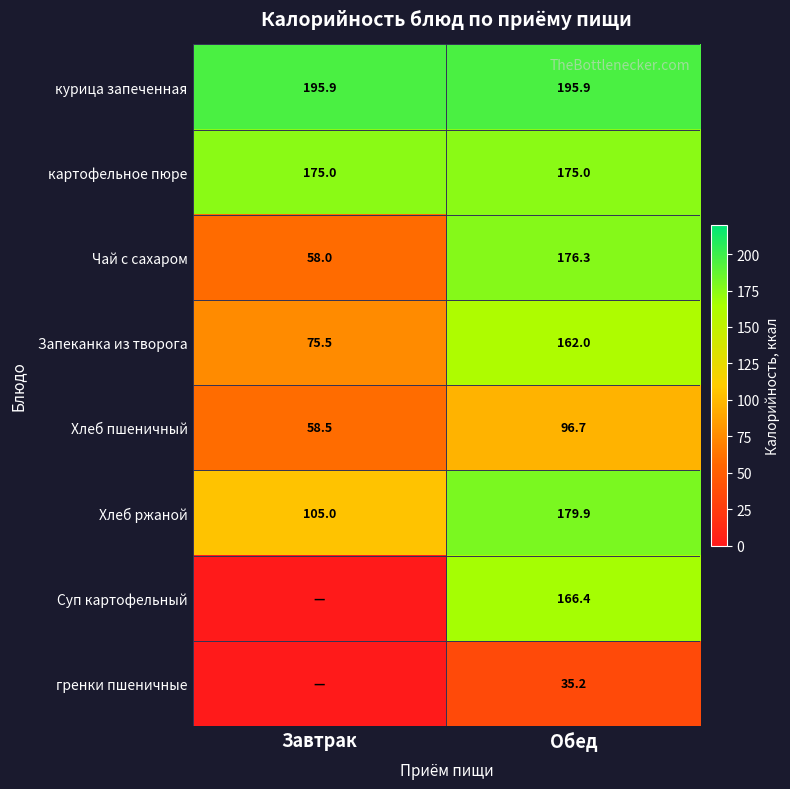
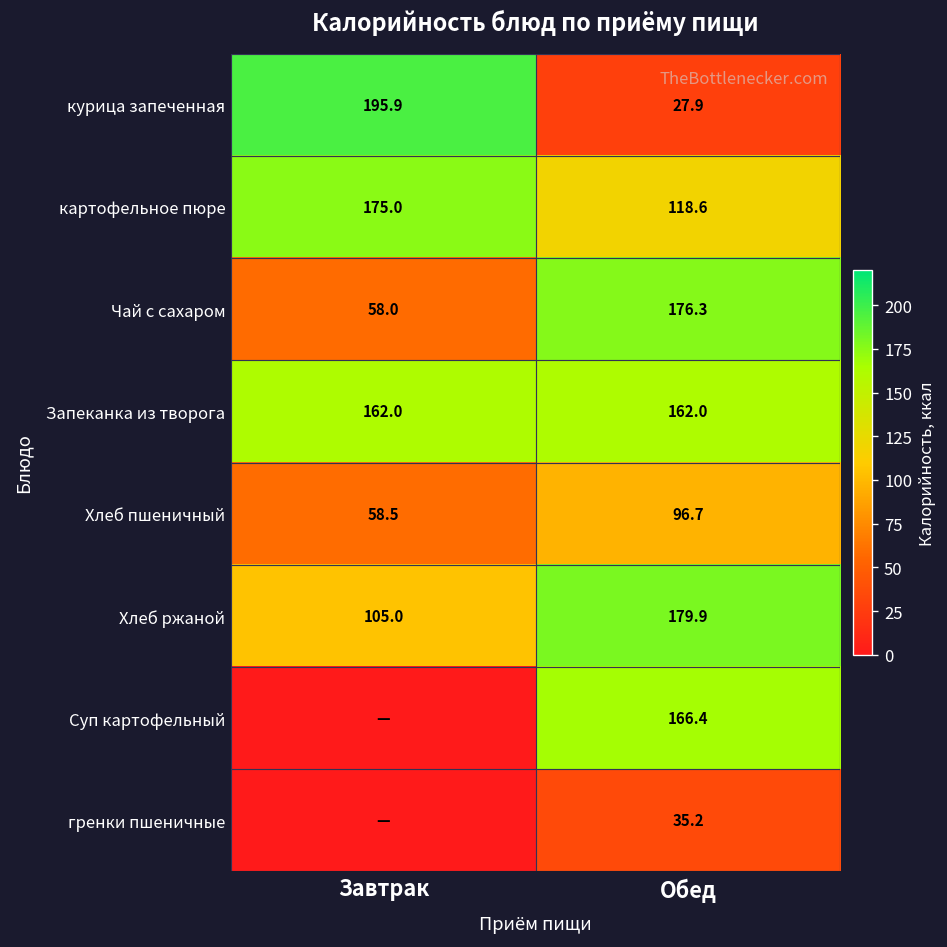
  {
    "курица запеченная": {
      "Завтрак": 195.9,
-     "Обед": 195.9
+     "Обед": 27.9
    },
    "картофельное пюре": {
      "Завтрак": 175.0,
-     "Обед": 175.0
+     "Обед": 118.6
    },
    "Чай с сахаром": {
      "Завтрак": 58.0,
      "Обед": 176.3
    },
    "Запеканка из творога": {
-     "Завтрак": 75.5,
+     "Завтрак": 162.0,
      "Обед": 162.0
    },
    "Хлеб пшеничный": {
      "Завтрак": 58.5,
      "Обед": 96.7
    },
    "Хлеб ржаной": {
      "Завтрак": 105.0,
      "Обед": 179.9
    },
    "Суп картофельный": {
      "Обед": 166.4
    },
    "гренки пшеничные": {
      "Обед": 35.2
    }
  }
